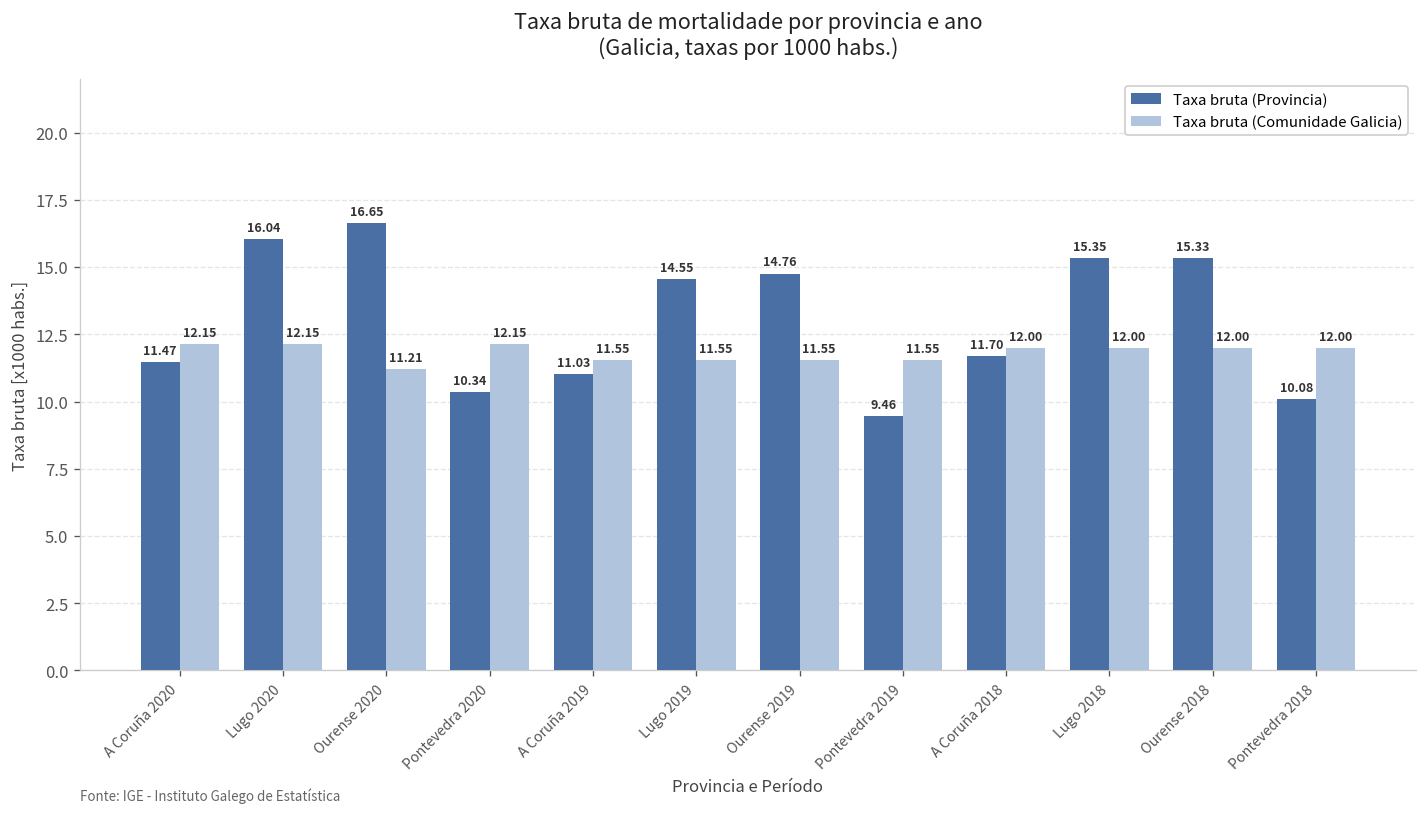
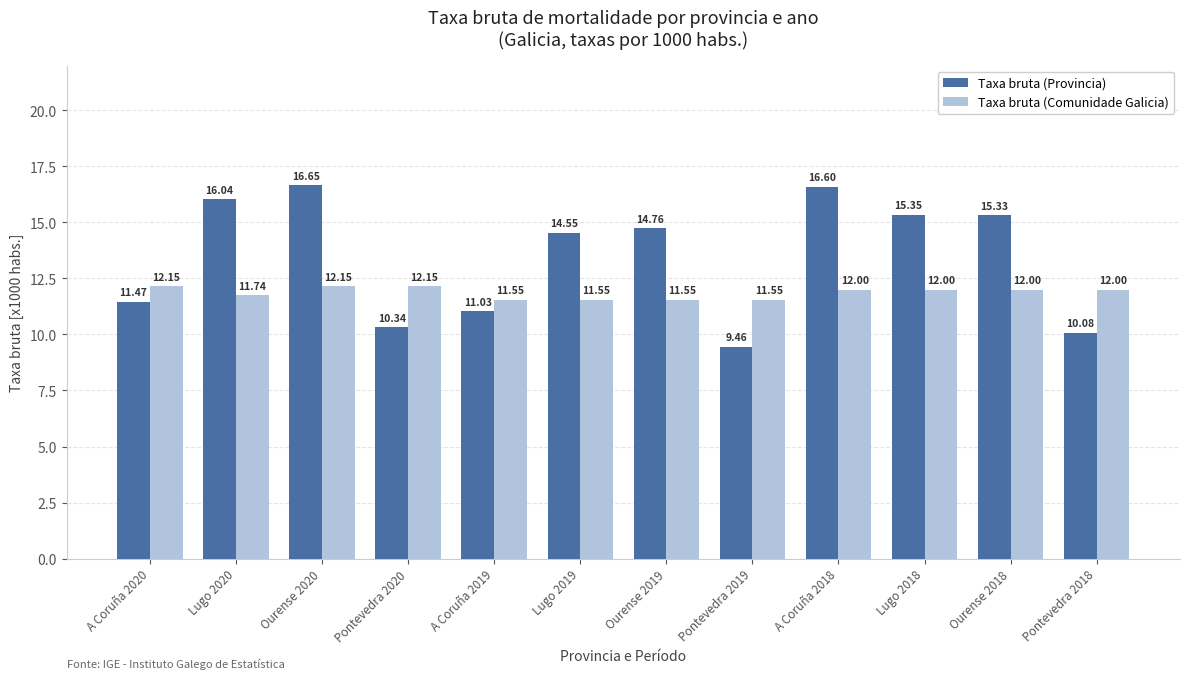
  {
    "Taxa bruta (Provincia)": {
      "A Coruña 2020": 11.47,
      "Lugo 2020": 16.04,
      "Ourense 2020": 16.65,
      "Pontevedra 2020": 10.34,
      "A Coruña 2019": 11.03,
      "Lugo 2019": 14.55,
      "Ourense 2019": 14.76,
      "Pontevedra 2019": 9.46,
-     "A Coruña 2018": 11.70,
+     "A Coruña 2018": 16.60,
      "Lugo 2018": 15.35,
      "Ourense 2018": 15.33,
      "Pontevedra 2018": 10.08
    },
    "Taxa bruta (Comunidade Galicia)": {
      "A Coruña 2020": 12.15,
-     "Lugo 2020": 12.15,
-     "Ourense 2020": 11.21,
+     "Lugo 2020": 11.74,
+     "Ourense 2020": 12.15,
      "Pontevedra 2020": 12.15,
      "A Coruña 2019": 11.55,
      "Lugo 2019": 11.55,
      "Ourense 2019": 11.55,
      "Pontevedra 2019": 11.55,
      "A Coruña 2018": 12.00,
      "Lugo 2018": 12.00,
      "Ourense 2018": 12.00,
      "Pontevedra 2018": 12.00
    }
  }
